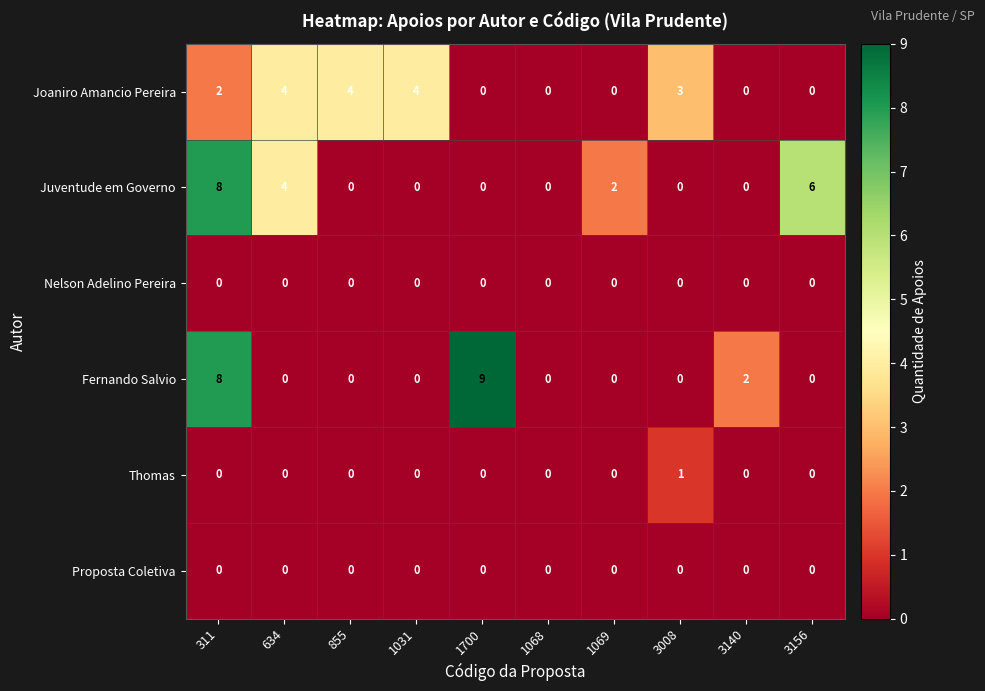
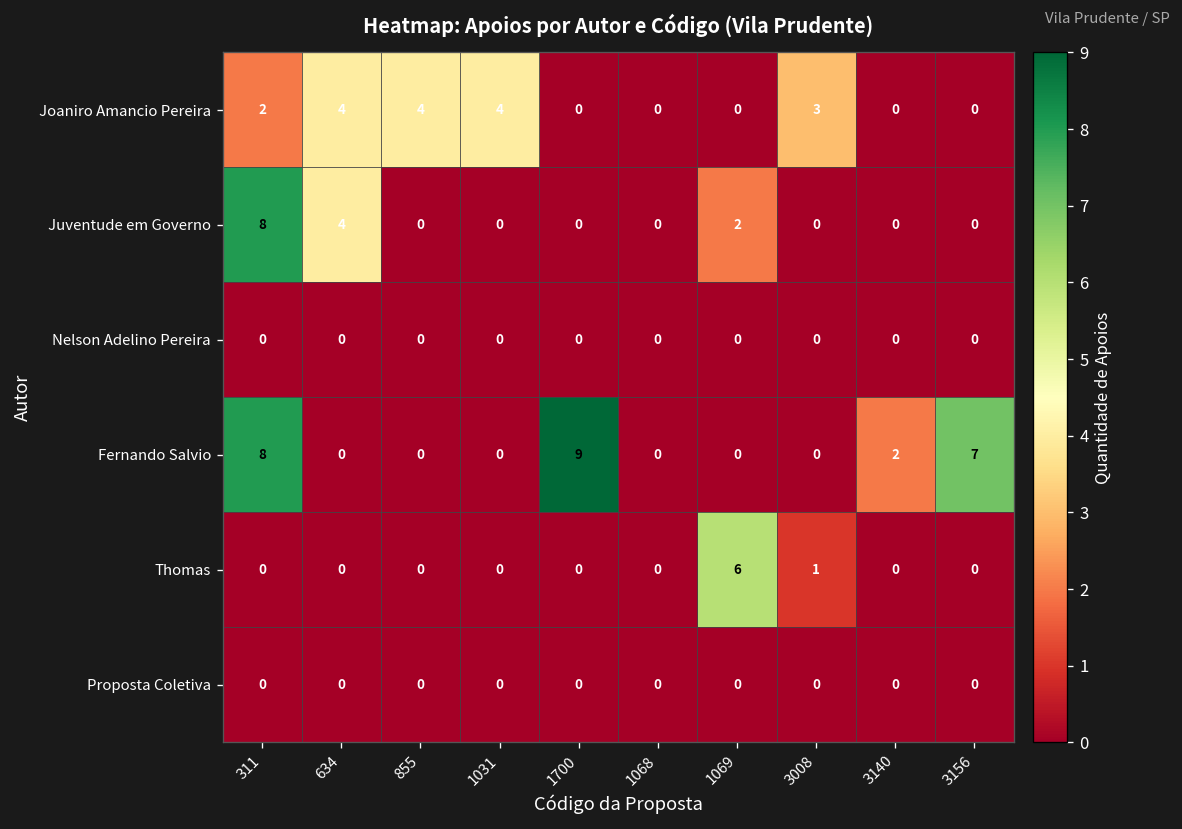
  {
    "Joaniro Amancio Pereira": {
      "311": 2,
      "634": 4,
      "855": 4,
      "1031": 4,
      "1700": 0,
      "1068": 0,
      "1069": 0,
      "3008": 3,
      "3140": 0,
      "3156": 0
    },
    "Juventude em Governo": {
      "311": 8,
      "634": 4,
      "855": 0,
      "1031": 0,
      "1700": 0,
      "1068": 0,
      "1069": 2,
      "3008": 0,
      "3140": 0,
-     "3156": 6
+     "3156": 0
    },
    "Nelson Adelino Pereira": {
      "311": 0,
      "634": 0,
      "855": 0,
      "1031": 0,
      "1700": 0,
      "1068": 0,
      "1069": 0,
      "3008": 0,
      "3140": 0,
      "3156": 0
    },
    "Fernando Salvio": {
      "311": 8,
      "634": 0,
      "855": 0,
      "1031": 0,
      "1700": 9,
      "1068": 0,
      "1069": 0,
      "3008": 0,
      "3140": 2,
-     "3156": 0
+     "3156": 7
    },
    "Thomas": {
      "311": 0,
      "634": 0,
      "855": 0,
      "1031": 0,
      "1700": 0,
      "1068": 0,
-     "1069": 0,
+     "1069": 6,
      "3008": 1,
      "3140": 0,
      "3156": 0
    },
    "Proposta Coletiva": {
      "311": 0,
      "634": 0,
      "855": 0,
      "1031": 0,
      "1700": 0,
      "1068": 0,
      "1069": 0,
      "3008": 0,
      "3140": 0,
      "3156": 0
    }
  }
